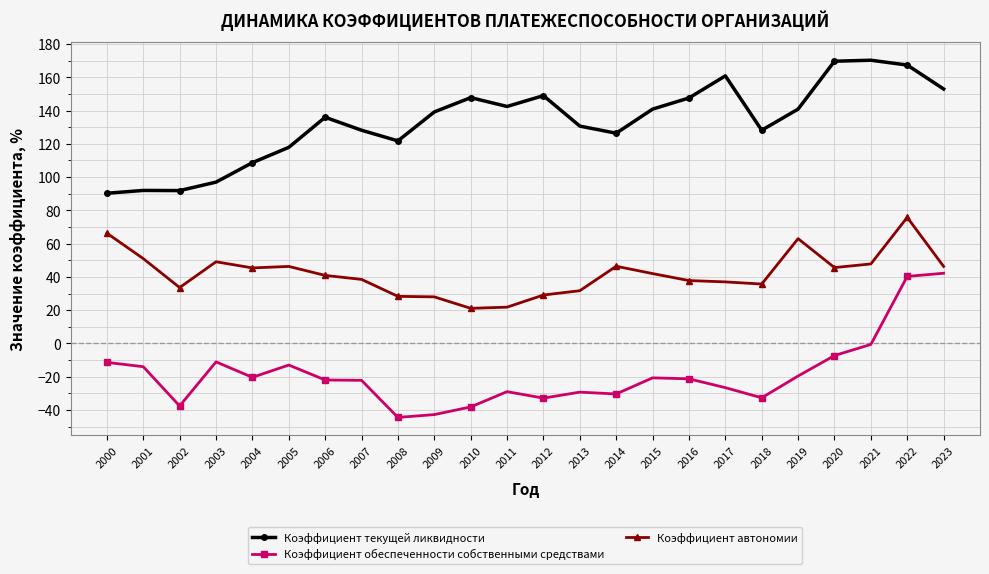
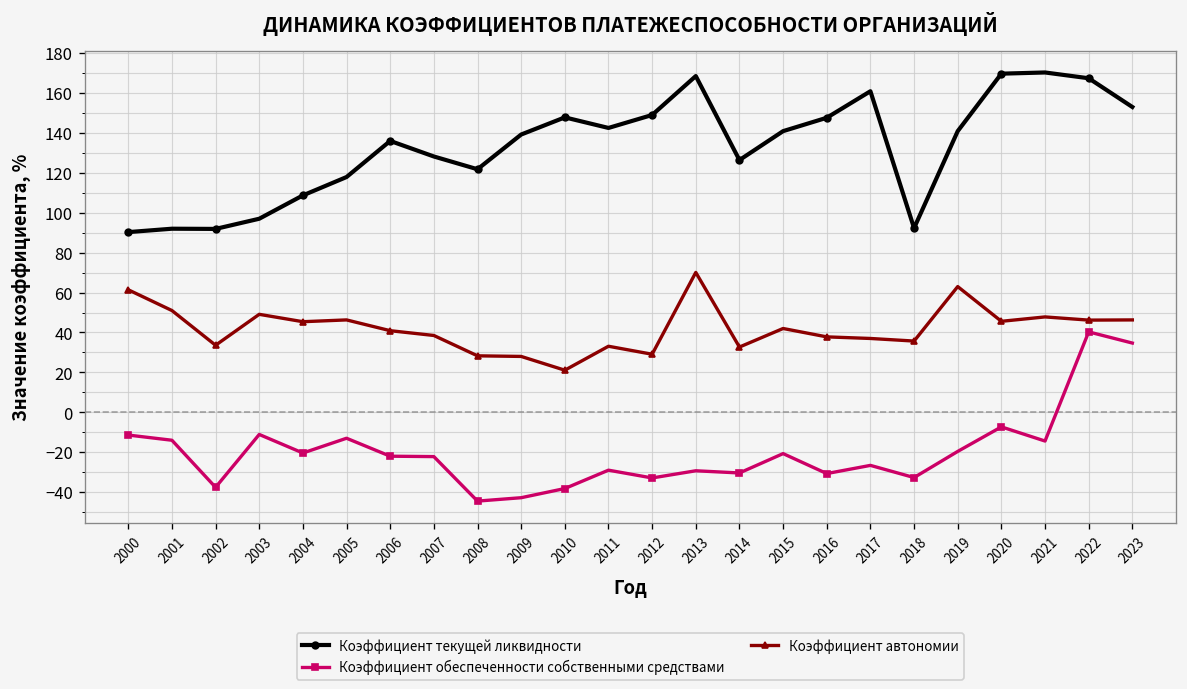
  {
    "Коэффициент текущей ликвидности": {
      "2000": 90,
      "2001": 92,
      "2002": 92,
      "2003": 97,
      "2004": 109,
      "2005": 118,
      "2006": 136,
      "2007": 128,
      "2008": 122,
      "2009": 139,
      "2010": 148,
      "2011": 143,
      "2012": 149,
-     "2013": 131,
+     "2013": 169,
      "2014": 126,
      "2015": 141,
      "2016": 148,
      "2017": 161,
-     "2018": 128,
+     "2018": 92,
      "2019": 141,
      "2020": 170,
      "2021": 170,
      "2022": 167,
      "2023": 153
    },
    "Коэффициент обеспеченности собственными средствами": {
      "2000": -11,
      "2001": -14,
      "2002": -38,
      "2003": -11,
      "2004": -20,
      "2005": -13,
      "2006": -22,
      "2007": -22,
      "2008": -45,
      "2009": -43,
      "2010": -38,
      "2011": -29,
      "2012": -33,
      "2013": -29,
      "2014": -30,
      "2015": -21,
-     "2016": -21,
+     "2016": -31,
      "2017": -27,
      "2018": -33,
      "2019": -20,
      "2020": -7,
-     "2021": -1,
+     "2021": -14,
      "2022": 40,
-     "2023": 42
+     "2023": 35
    },
    "Коэффициент автономии": {
-     "2000": 66,
+     "2000": 61,
      "2001": 51,
      "2002": 34,
      "2003": 49,
      "2004": 45,
      "2005": 46,
      "2006": 41,
      "2007": 39,
      "2008": 28,
      "2009": 28,
      "2010": 21,
-     "2011": 22,
+     "2011": 33,
      "2012": 29,
-     "2013": 32,
-     "2014": 46,
+     "2013": 70,
+     "2014": 33,
      "2015": 42,
      "2016": 38,
      "2017": 37,
      "2018": 36,
      "2019": 63,
      "2020": 46,
      "2021": 48,
-     "2022": 76,
+     "2022": 46,
      "2023": 46
    }
  }
